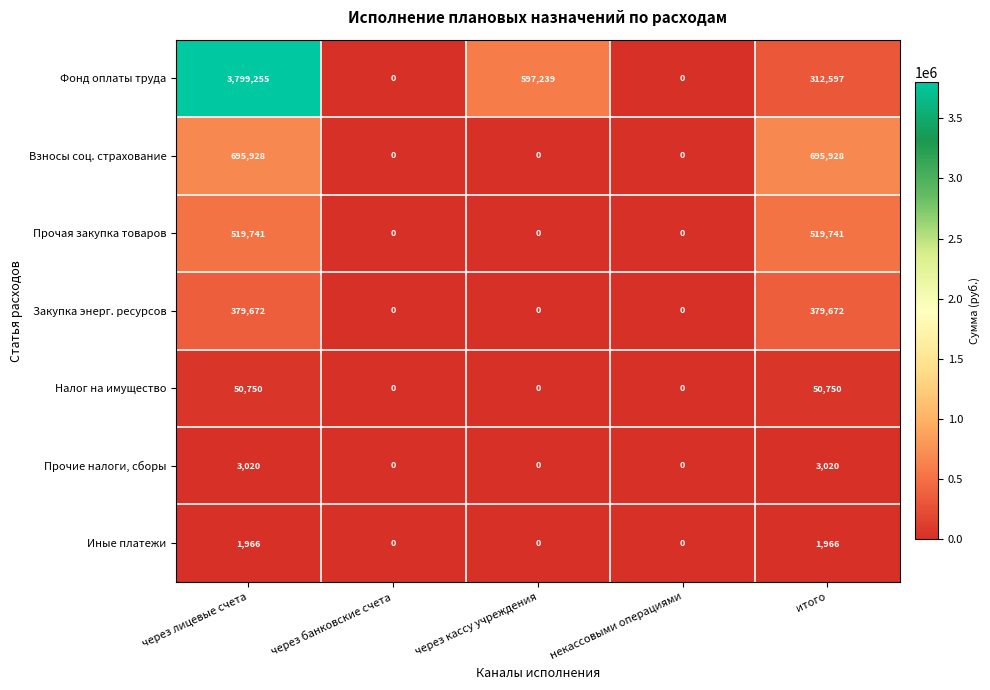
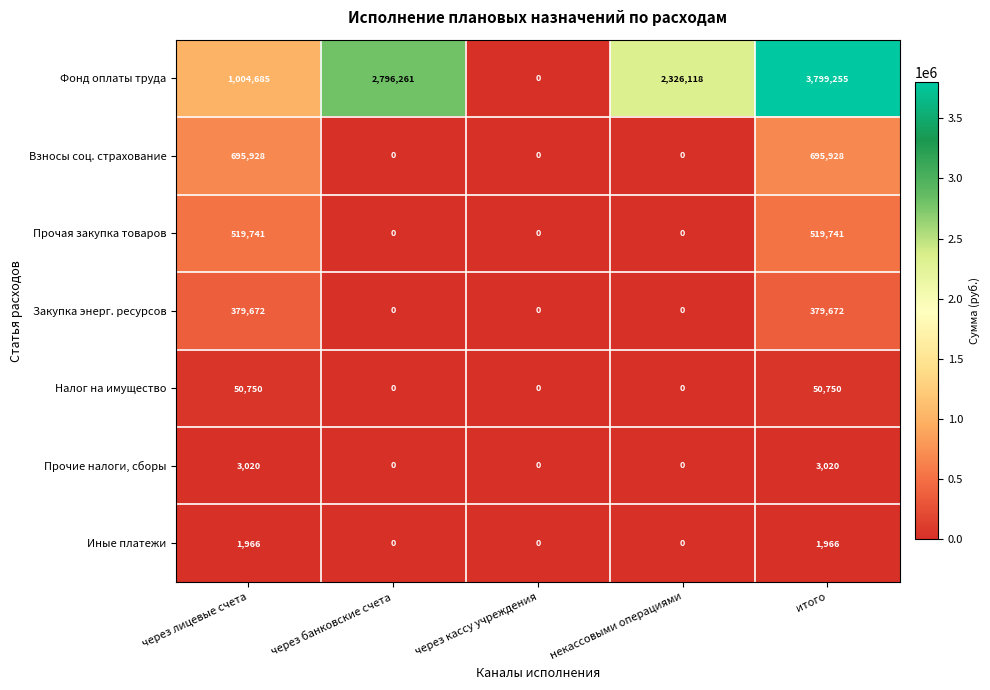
  {
    "Фонд оплаты труда": {
-     "через лицевые счета": "3,799,255",
-     "через банковские счета": "0",
-     "через кассу учреждения": "597,239",
-     "некассовыми операциями": "0",
-     "итого": "312,597"
+     "через лицевые счета": "1,004,685",
+     "через банковские счета": "2,796,261",
+     "через кассу учреждения": "0",
+     "некассовыми операциями": "2,326,118",
+     "итого": "3,799,255"
    },
    "Взносы соц. страхование": {
      "через лицевые счета": "695,928",
      "через банковские счета": "0",
      "через кассу учреждения": "0",
      "некассовыми операциями": "0",
      "итого": "695,928"
    },
    "Прочая закупка товаров": {
      "через лицевые счета": "519,741",
      "через банковские счета": "0",
      "через кассу учреждения": "0",
      "некассовыми операциями": "0",
      "итого": "519,741"
    },
    "Закупка энерг. ресурсов": {
      "через лицевые счета": "379,672",
      "через банковские счета": "0",
      "через кассу учреждения": "0",
      "некассовыми операциями": "0",
      "итого": "379,672"
    },
    "Налог на имущество": {
      "через лицевые счета": "50,750",
      "через банковские счета": "0",
      "через кассу учреждения": "0",
      "некассовыми операциями": "0",
      "итого": "50,750"
    },
    "Прочие налоги, сборы": {
      "через лицевые счета": "3,020",
      "через банковские счета": "0",
      "через кассу учреждения": "0",
      "некассовыми операциями": "0",
      "итого": "3,020"
    },
    "Иные платежи": {
      "через лицевые счета": "1,966",
      "через банковские счета": "0",
      "через кассу учреждения": "0",
      "некассовыми операциями": "0",
      "итого": "1,966"
    }
  }
